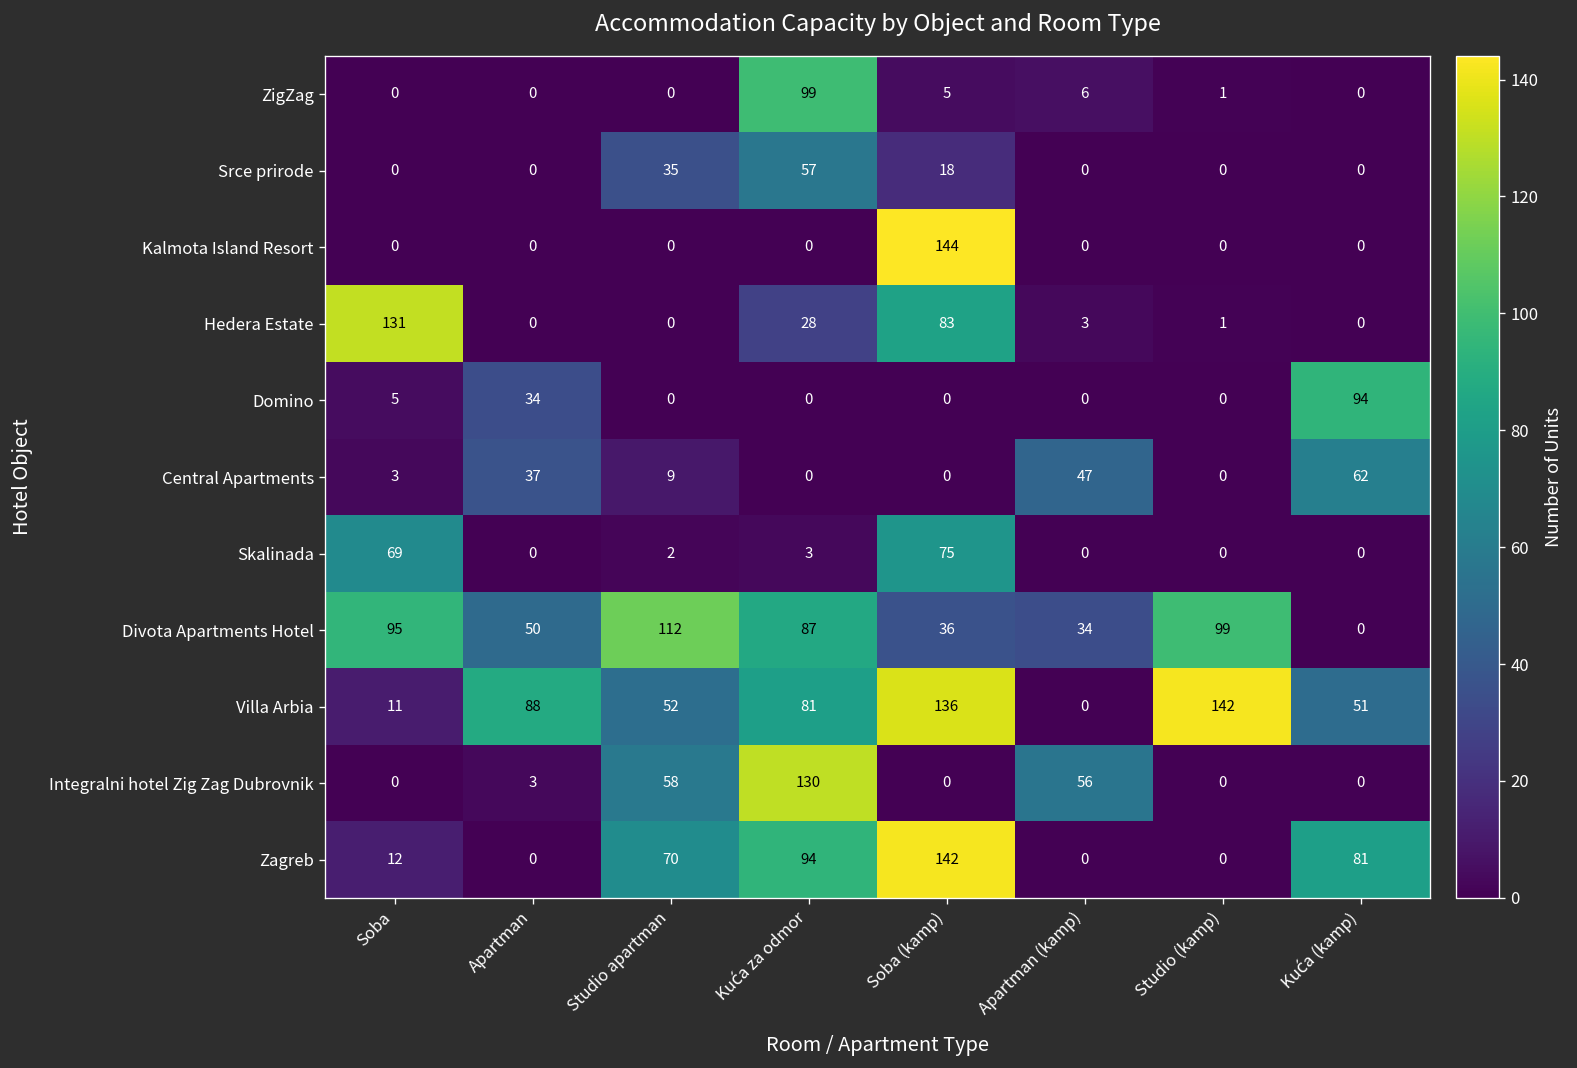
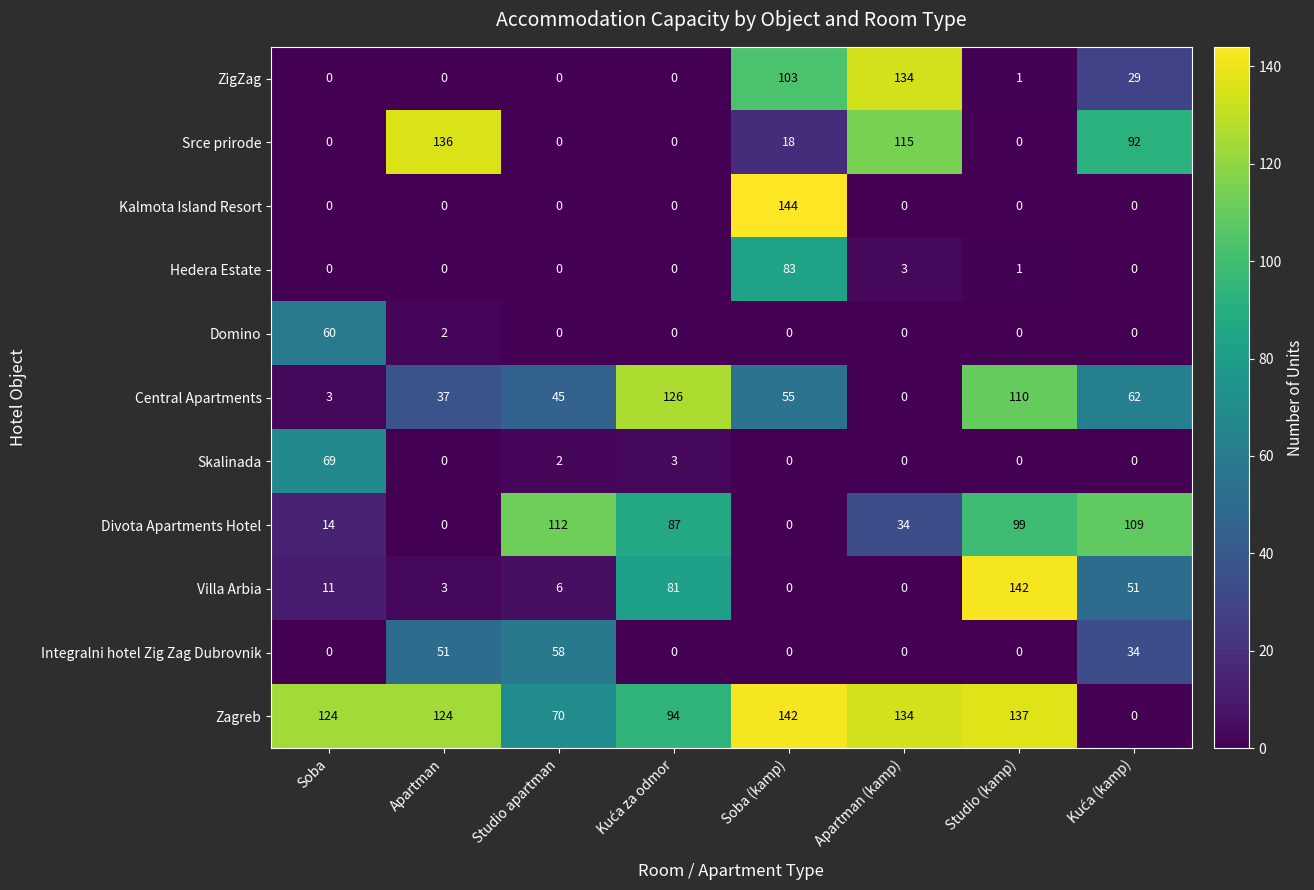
  {
    "ZigZag": {
      "Soba": 0,
      "Apartman": 0,
      "Studio apartman": 0,
-     "Kuća za odmor": 99,
-     "Soba (kamp)": 5,
-     "Apartman (kamp)": 6,
+     "Kuća za odmor": 0,
+     "Soba (kamp)": 103,
+     "Apartman (kamp)": 134,
      "Studio (kamp)": 1,
-     "Kuća (kamp)": 0
+     "Kuća (kamp)": 29
    },
    "Srce prirode": {
      "Soba": 0,
-     "Apartman": 0,
-     "Studio apartman": 35,
-     "Kuća za odmor": 57,
+     "Apartman": 136,
+     "Studio apartman": 0,
+     "Kuća za odmor": 0,
      "Soba (kamp)": 18,
-     "Apartman (kamp)": 0,
+     "Apartman (kamp)": 115,
      "Studio (kamp)": 0,
-     "Kuća (kamp)": 0
+     "Kuća (kamp)": 92
    },
    "Kalmota Island Resort": {
      "Soba": 0,
      "Apartman": 0,
      "Studio apartman": 0,
      "Kuća za odmor": 0,
      "Soba (kamp)": 144,
      "Apartman (kamp)": 0,
      "Studio (kamp)": 0,
      "Kuća (kamp)": 0
    },
    "Hedera Estate": {
-     "Soba": 131,
+     "Soba": 0,
      "Apartman": 0,
      "Studio apartman": 0,
-     "Kuća za odmor": 28,
+     "Kuća za odmor": 0,
      "Soba (kamp)": 83,
      "Apartman (kamp)": 3,
      "Studio (kamp)": 1,
      "Kuća (kamp)": 0
    },
    "Domino": {
-     "Soba": 5,
-     "Apartman": 34,
+     "Soba": 60,
+     "Apartman": 2,
      "Studio apartman": 0,
      "Kuća za odmor": 0,
      "Soba (kamp)": 0,
      "Apartman (kamp)": 0,
      "Studio (kamp)": 0,
-     "Kuća (kamp)": 94
+     "Kuća (kamp)": 0
    },
    "Central Apartments": {
      "Soba": 3,
      "Apartman": 37,
-     "Studio apartman": 9,
-     "Kuća za odmor": 0,
-     "Soba (kamp)": 0,
-     "Apartman (kamp)": 47,
-     "Studio (kamp)": 0,
+     "Studio apartman": 45,
+     "Kuća za odmor": 126,
+     "Soba (kamp)": 55,
+     "Apartman (kamp)": 0,
+     "Studio (kamp)": 110,
      "Kuća (kamp)": 62
    },
    "Skalinada": {
      "Soba": 69,
      "Apartman": 0,
      "Studio apartman": 2,
      "Kuća za odmor": 3,
-     "Soba (kamp)": 75,
+     "Soba (kamp)": 0,
      "Apartman (kamp)": 0,
      "Studio (kamp)": 0,
      "Kuća (kamp)": 0
    },
    "Divota Apartments Hotel": {
-     "Soba": 95,
-     "Apartman": 50,
+     "Soba": 14,
+     "Apartman": 0,
      "Studio apartman": 112,
      "Kuća za odmor": 87,
-     "Soba (kamp)": 36,
+     "Soba (kamp)": 0,
      "Apartman (kamp)": 34,
      "Studio (kamp)": 99,
-     "Kuća (kamp)": 0
+     "Kuća (kamp)": 109
    },
    "Villa Arbia": {
      "Soba": 11,
-     "Apartman": 88,
-     "Studio apartman": 52,
+     "Apartman": 3,
+     "Studio apartman": 6,
      "Kuća za odmor": 81,
-     "Soba (kamp)": 136,
+     "Soba (kamp)": 0,
      "Apartman (kamp)": 0,
      "Studio (kamp)": 142,
      "Kuća (kamp)": 51
    },
    "Integralni hotel Zig Zag Dubrovnik": {
      "Soba": 0,
-     "Apartman": 3,
+     "Apartman": 51,
      "Studio apartman": 58,
-     "Kuća za odmor": 130,
+     "Kuća za odmor": 0,
      "Soba (kamp)": 0,
-     "Apartman (kamp)": 56,
+     "Apartman (kamp)": 0,
      "Studio (kamp)": 0,
-     "Kuća (kamp)": 0
+     "Kuća (kamp)": 34
    },
    "Zagreb": {
-     "Soba": 12,
-     "Apartman": 0,
+     "Soba": 124,
+     "Apartman": 124,
      "Studio apartman": 70,
      "Kuća za odmor": 94,
      "Soba (kamp)": 142,
-     "Apartman (kamp)": 0,
-     "Studio (kamp)": 0,
-     "Kuća (kamp)": 81
+     "Apartman (kamp)": 134,
+     "Studio (kamp)": 137,
+     "Kuća (kamp)": 0
    }
  }
